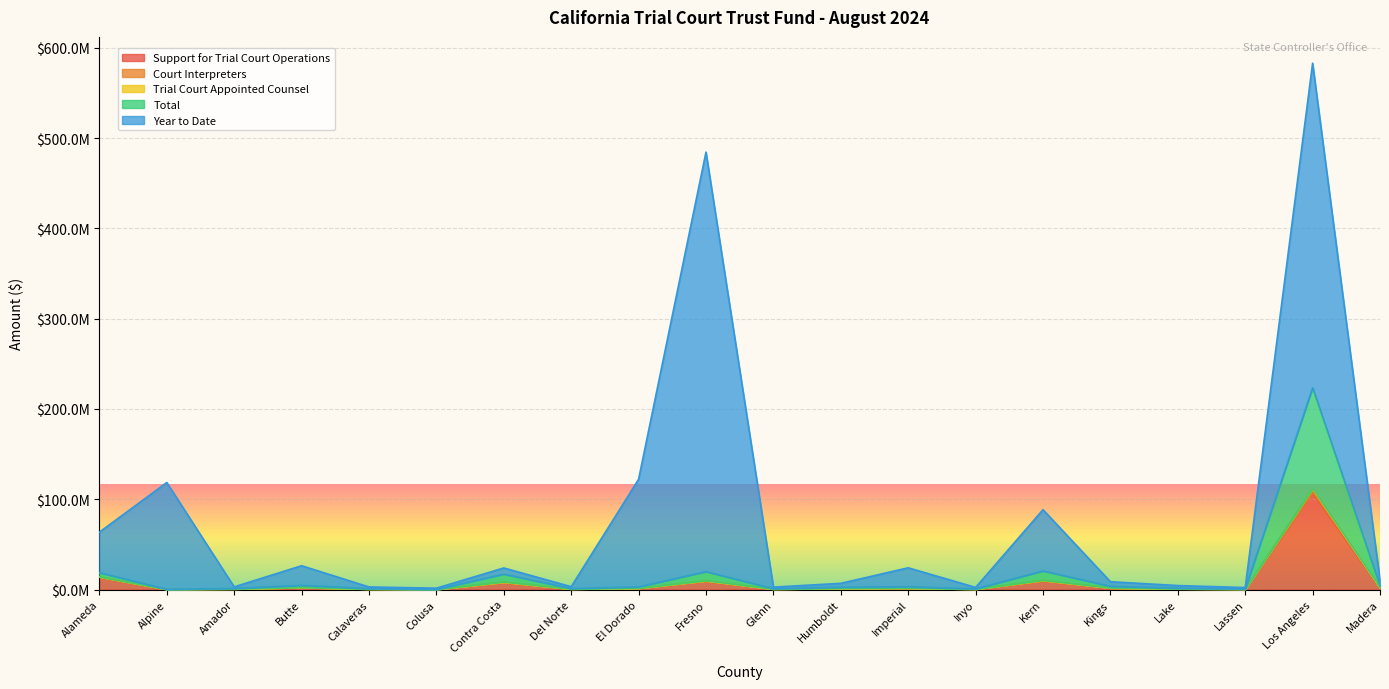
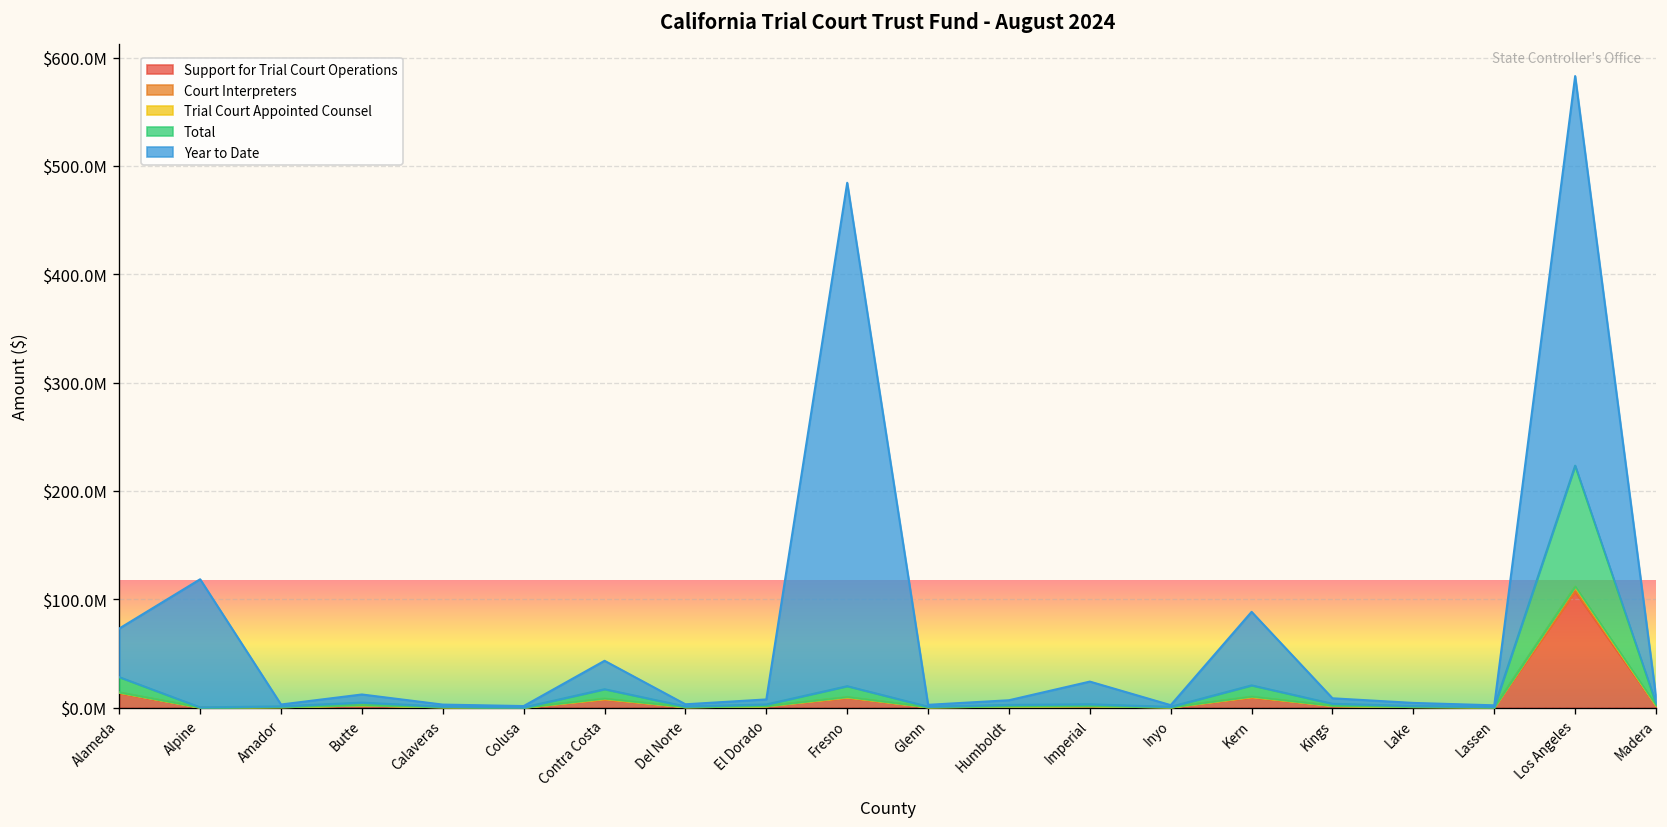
  {
    "Total": {
-     "Alameda": "$0",
+     "Alameda": "$10000000",
      "Contra Costa": "$10000000",
      "Fresno": "$10000000",
      "Kern": "$10000000",
      "Los Angeles": "$110000000"
    },
    "Year to Date": {
      "Alameda": "$40000000",
      "Alpine": "$120000000",
-     "Butte": "$20000000",
-     "Contra Costa": "$10000000",
-     "El Dorado": "$120000000",
+     "Butte": "$10000000",
+     "Contra Costa": "$30000000",
+     "El Dorado": "$0",
      "Fresno": "$460000000",
      "Humboldt": "$0",
      "Imperial": "$20000000",
      "Kern": "$70000000",
      "Kings": "$10000000",
      "Los Angeles": "$360000000",
      "Madera": "$10000000"
    }
  }
